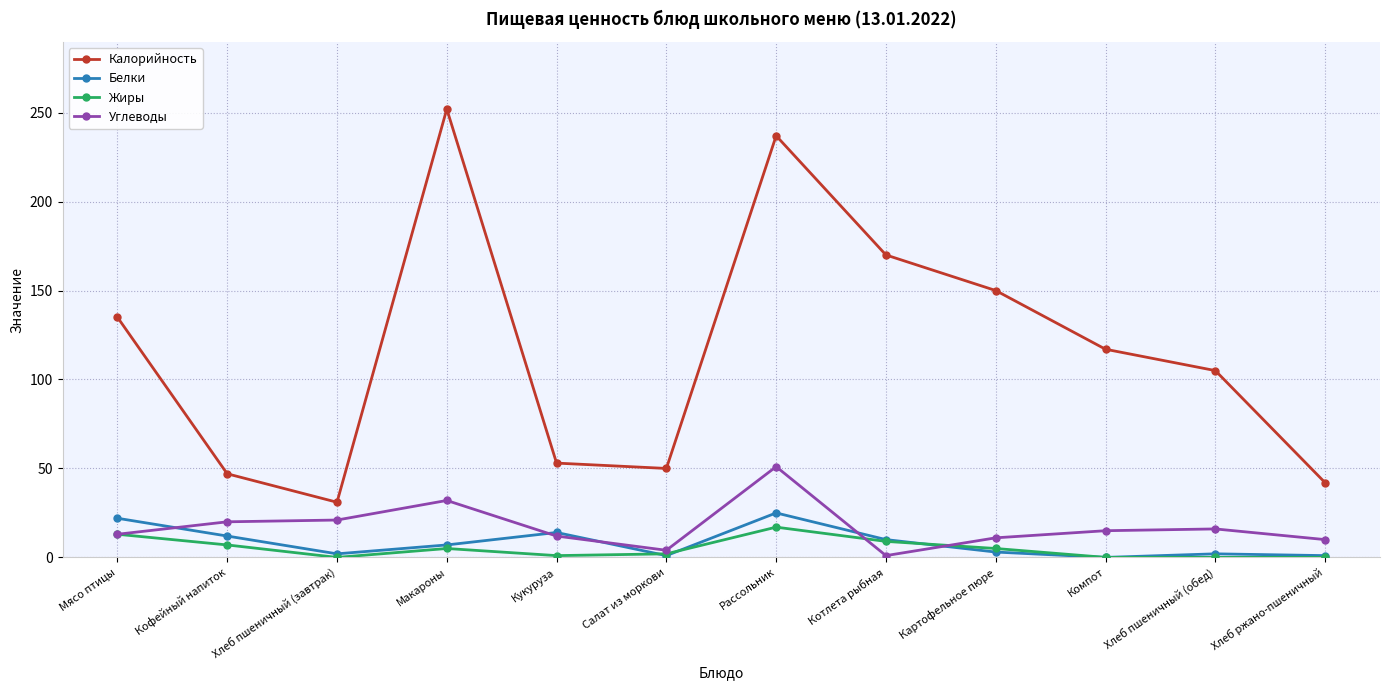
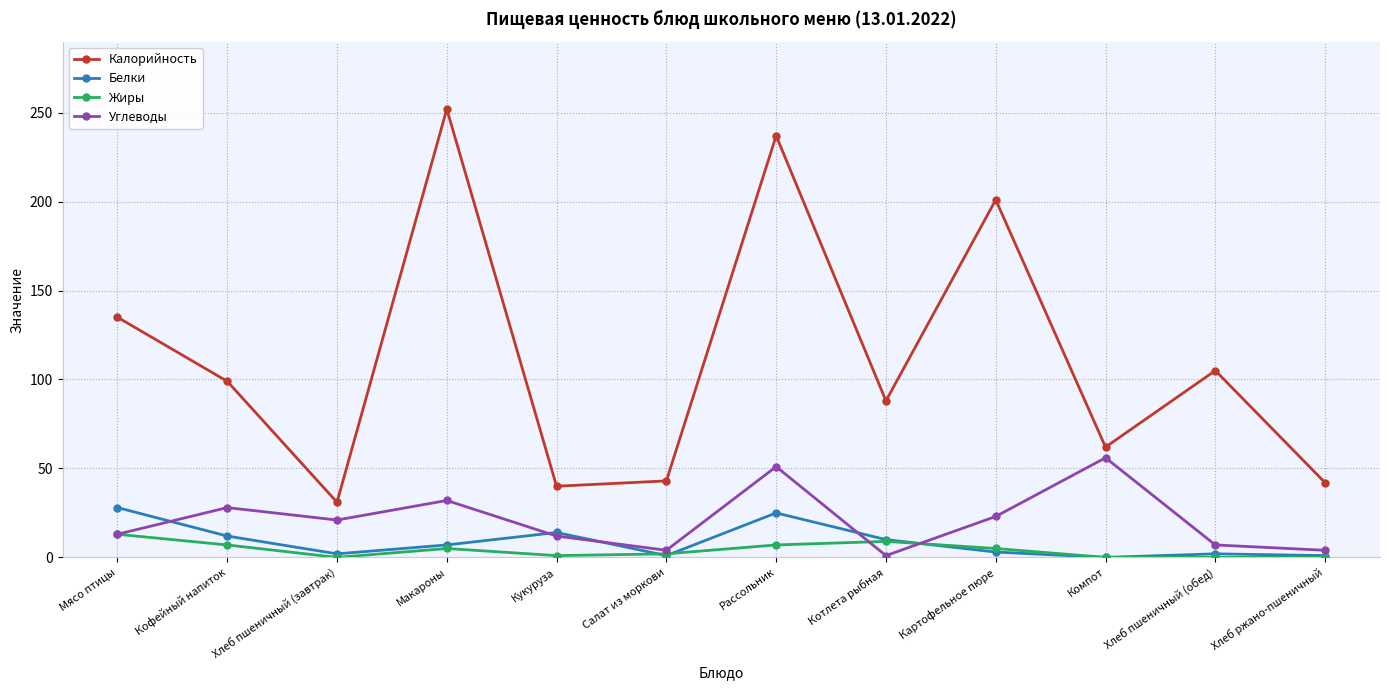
  {
    "Калорийность": {
      "Мясо птицы": 135,
-     "Кофейный напиток": 47,
+     "Кофейный напиток": 99,
      "Хлеб пшеничный (завтрак)": 31,
      "Макароны": 252,
-     "Кукуруза": 53,
-     "Салат из моркови": 50,
+     "Кукуруза": 40,
+     "Салат из моркови": 43,
      "Рассольник": 237,
-     "Котлета рыбная": 170,
-     "Картофельное пюре": 150,
-     "Компот": 117,
+     "Котлета рыбная": 88,
+     "Картофельное пюре": 201,
+     "Компот": 62,
      "Хлеб пшеничный (обед)": 105,
      "Хлеб ржано-пшеничный": 42
    },
    "Белки": {
-     "Мясо птицы": 22,
+     "Мясо птицы": 28,
      "Кофейный напиток": 12,
      "Хлеб пшеничный (завтрак)": 2,
      "Макароны": 7,
      "Кукуруза": 14,
      "Рассольник": 25,
      "Картофельное пюре": 3,
      "Хлеб пшеничный (обед)": 2
    },
    "Жиры": {
      "Кофейный напиток": 7,
      "Хлеб пшеничный (завтрак)": 0,
      "Макароны": 5,
      "Кукуруза": 1,
-     "Рассольник": 17,
+     "Рассольник": 7,
      "Картофельное пюре": 5,
      "Хлеб пшеничный (обед)": 0
    },
    "Углеводы": {
-     "Кофейный напиток": 20,
+     "Кофейный напиток": 28,
      "Хлеб пшеничный (завтрак)": 21,
      "Макароны": 32,
      "Кукуруза": 12,
      "Салат из моркови": 4,
      "Рассольник": 51,
      "Котлета рыбная": 1,
-     "Картофельное пюре": 11,
-     "Компот": 15,
-     "Хлеб пшеничный (обед)": 16,
-     "Хлеб ржано-пшеничный": 10
+     "Картофельное пюре": 23,
+     "Компот": 56,
+     "Хлеб пшеничный (обед)": 7,
+     "Хлеб ржано-пшеничный": 4
    }
  }
